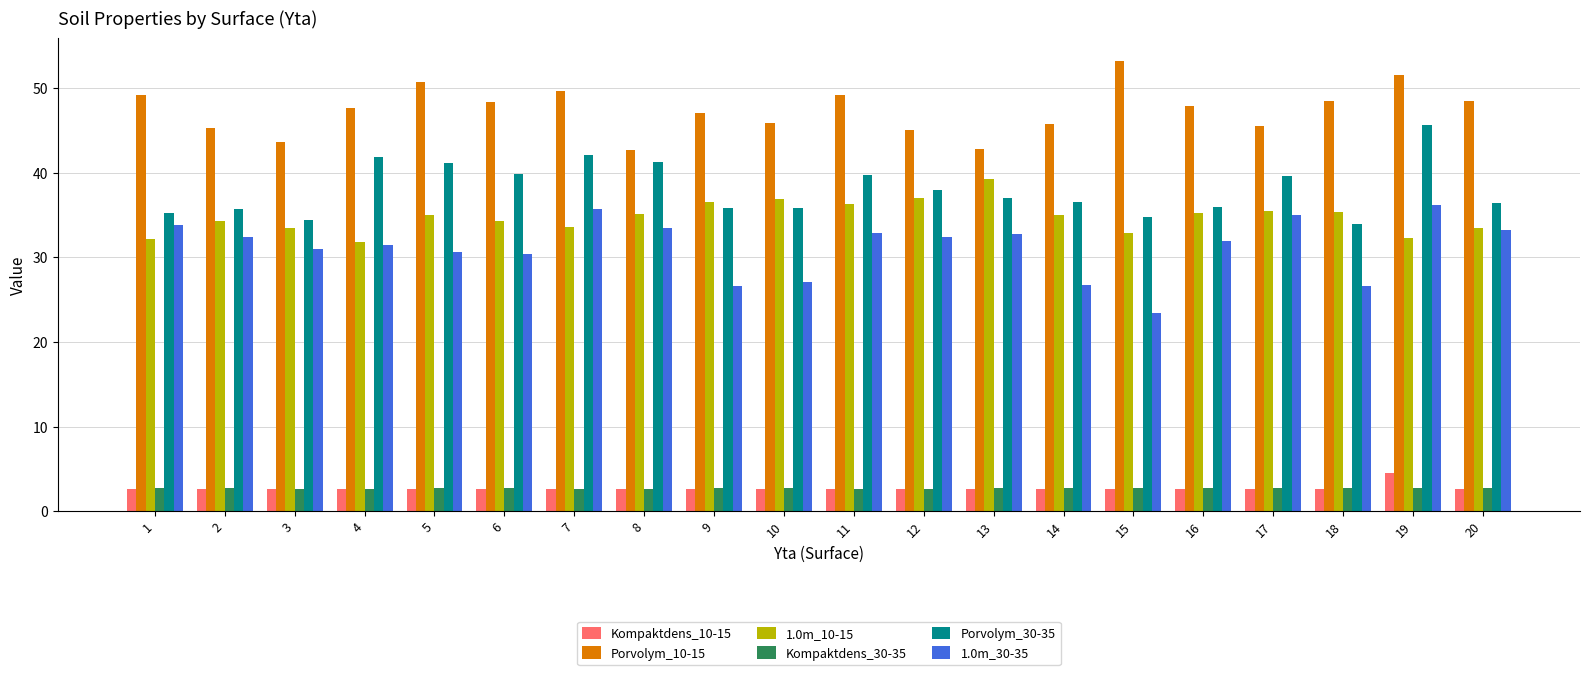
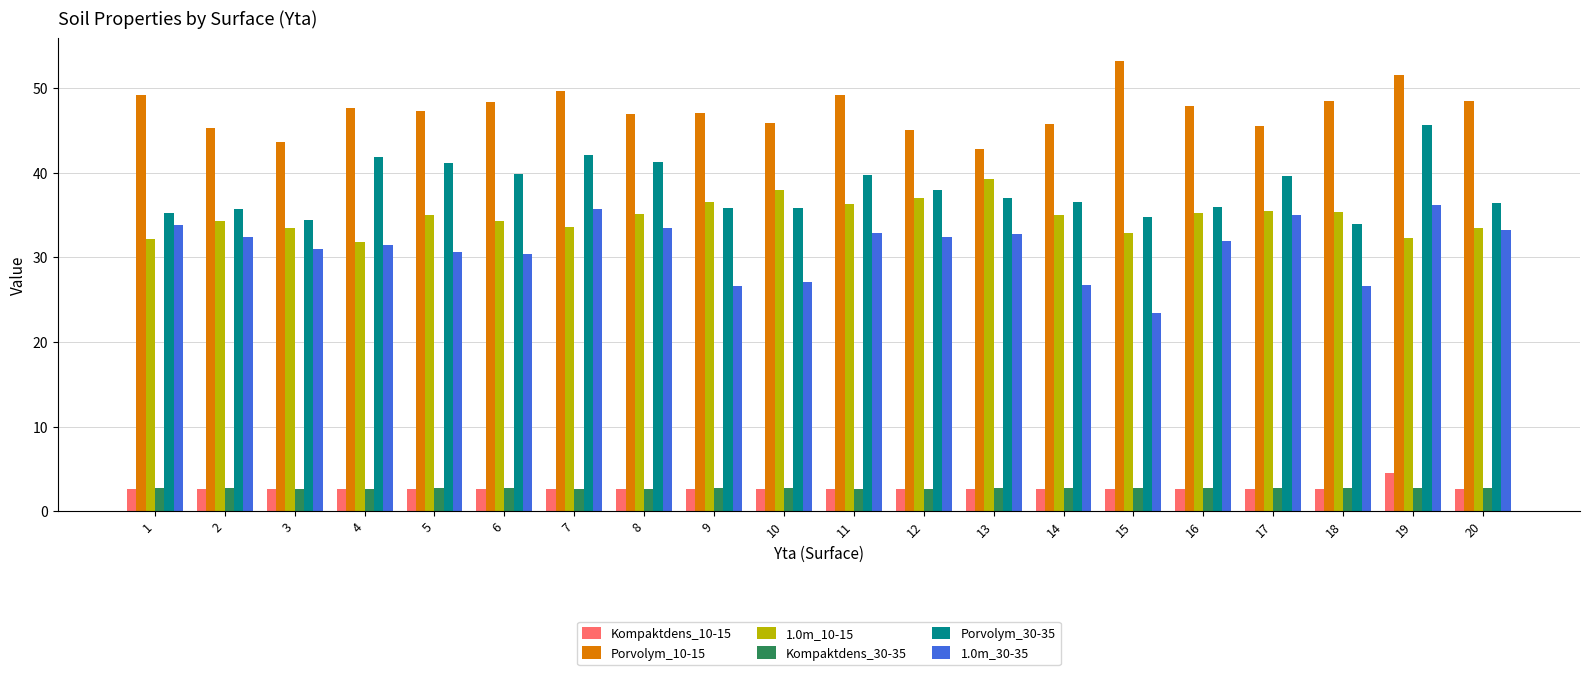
  {
    "Kompaktdens_10-15": {
      "1": 3,
      "2": 3,
      "3": 3,
      "4": 3,
      "5": 3,
      "6": 3,
      "7": 3,
      "8": 3,
      "9": 3,
      "10": 3,
      "11": 3,
      "12": 3,
      "13": 3,
      "14": 3,
      "15": 3,
      "16": 3,
      "17": 3,
      "18": 3,
      "19": 5,
      "20": 3
    },
    "Porvolym_10-15": {
      "1": 49,
      "2": 45,
      "3": 44,
      "4": 48,
-     "5": 51,
+     "5": 47,
      "6": 48,
      "7": 50,
-     "8": 43,
+     "8": 47,
      "9": 47,
      "10": 46,
      "11": 49,
      "12": 45,
      "13": 43,
      "14": 46,
      "15": 53,
      "16": 48,
      "17": 45,
      "18": 48,
      "19": 51,
      "20": 48
    },
    "1.0m_10-15": {
      "1": 32,
      "2": 34,
      "3": 34,
      "4": 32,
      "5": 35,
      "6": 34,
      "7": 34,
      "8": 35,
      "9": 37,
-     "10": 37,
+     "10": 38,
      "11": 36,
      "12": 37,
      "13": 39,
      "14": 35,
      "15": 33,
      "16": 35,
      "17": 36,
      "18": 35,
      "19": 32,
      "20": 33
    },
    "Kompaktdens_30-35": {
      "1": 3,
      "2": 3,
      "3": 3,
      "4": 3,
      "5": 3,
      "6": 3,
      "7": 3,
      "8": 3,
      "9": 3,
      "10": 3,
      "11": 3,
      "12": 3,
      "13": 3,
      "14": 3,
      "15": 3,
      "16": 3,
      "17": 3,
      "18": 3,
      "19": 3,
      "20": 3
    },
    "Porvolym_30-35": {
      "1": 35,
      "2": 36,
      "3": 34,
      "4": 42,
      "5": 41,
      "6": 40,
      "7": 42,
      "8": 41,
      "9": 36,
      "10": 36,
      "11": 40,
      "12": 38,
      "13": 37,
      "14": 36,
      "15": 35,
      "16": 36,
      "17": 40,
      "18": 34,
      "19": 46,
      "20": 36
    },
    "1.0m_30-35": {
      "1": 34,
      "2": 32,
      "3": 31,
      "4": 31,
      "5": 31,
      "6": 30,
      "7": 36,
      "8": 33,
      "9": 27,
      "10": 27,
      "11": 33,
      "12": 32,
      "13": 33,
      "14": 27,
      "15": 23,
      "16": 32,
      "17": 35,
      "18": 27,
      "19": 36,
      "20": 33
    }
  }
